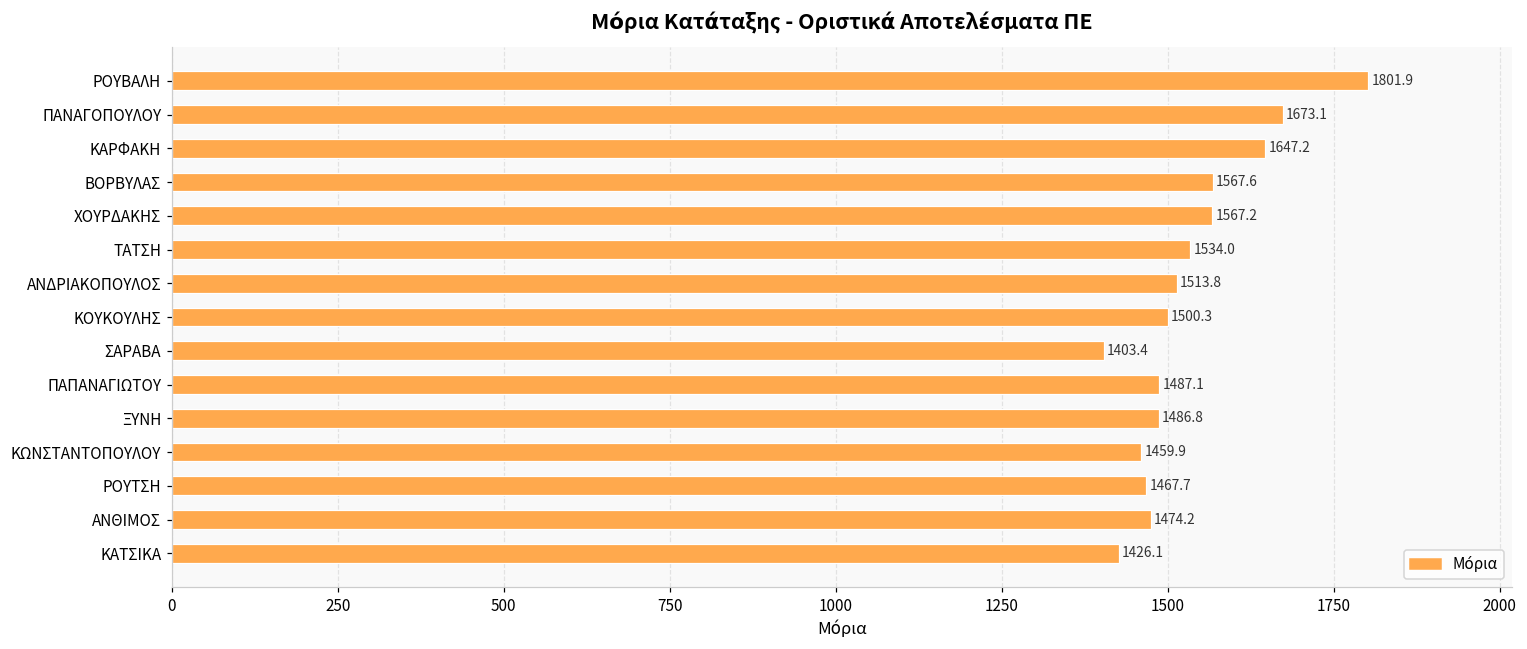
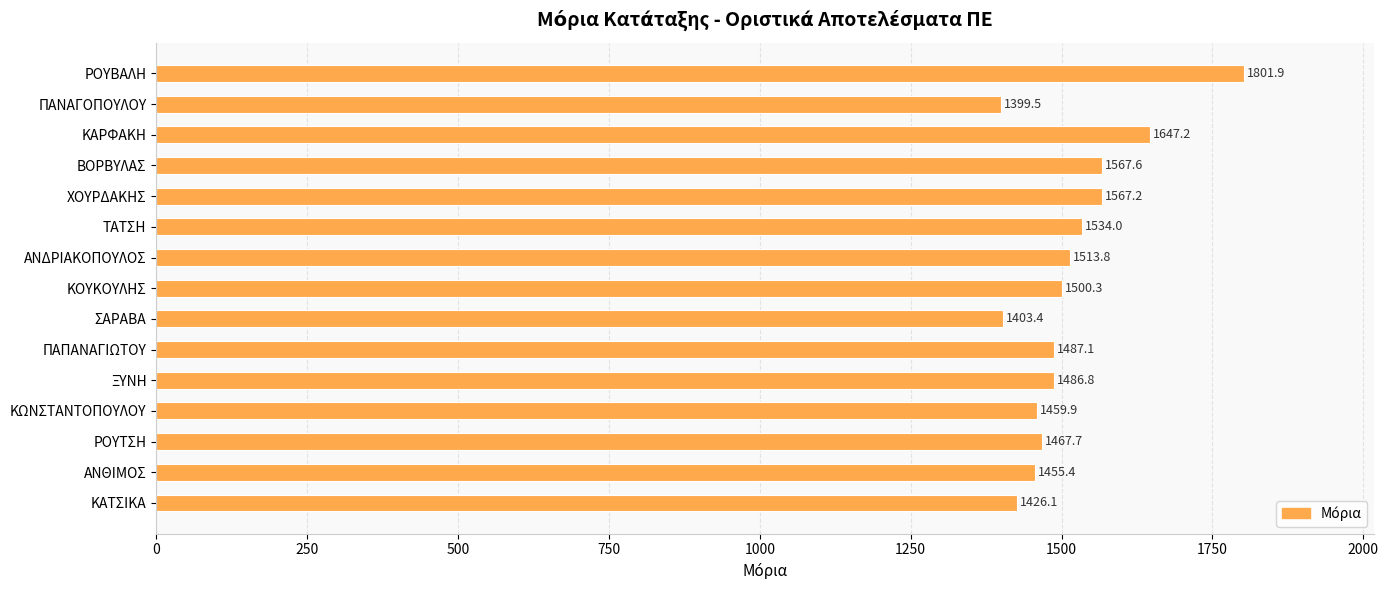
  {
    "ΡΟΥΒΑΛΗ": 1801.9,
-   "ΠΑΝΑΓΟΠΟΥΛΟΥ": 1673.1,
+   "ΠΑΝΑΓΟΠΟΥΛΟΥ": 1399.5,
    "ΚΑΡΦΑΚΗ": 1647.2,
    "ΒΟΡΒΥΛΑΣ": 1567.6,
    "ΧΟΥΡΔΑΚΗΣ": 1567.2,
    "ΤΑΤΣΗ": 1534.0,
    "ΑΝΔΡΙΑΚΟΠΟΥΛΟΣ": 1513.8,
    "ΚΟΥΚΟΥΛΗΣ": 1500.3,
    "ΣΑΡΑΒΑ": 1403.4,
    "ΠΑΠΑΝΑΓΙΩΤΟΥ": 1487.1,
    "ΞΥΝΗ": 1486.8,
    "ΚΩΝΣΤΑΝΤΟΠΟΥΛΟΥ": 1459.9,
    "ΡΟΥΤΣΗ": 1467.7,
-   "ΑΝΘΙΜΟΣ": 1474.2,
+   "ΑΝΘΙΜΟΣ": 1455.4,
    "ΚΑΤΣΙΚΑ": 1426.1
  }
